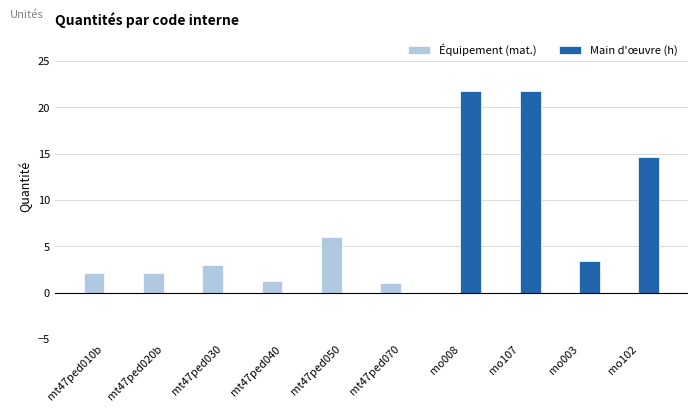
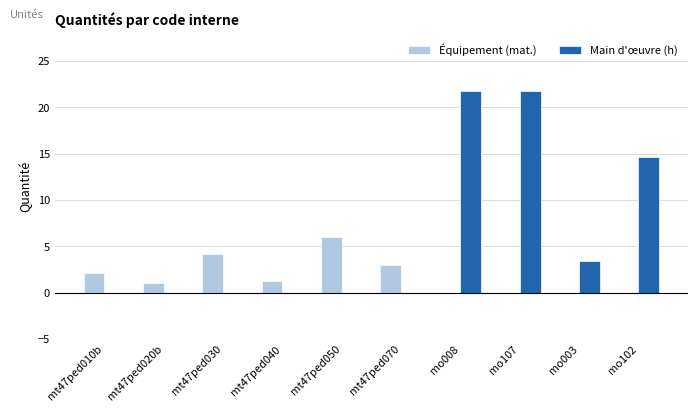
  {
    "Équipement (mat.)": {
      "mt47ped010b": 2,
-     "mt47ped020b": 2,
-     "mt47ped030": 3,
+     "mt47ped020b": 1,
+     "mt47ped030": 4,
      "mt47ped040": 1,
      "mt47ped050": 6,
-     "mt47ped070": 1,
+     "mt47ped070": 3,
      "mo008": 0,
      "mo107": 0,
      "mo003": 0,
      "mo102": 0
    },
    "Main d'œuvre (h)": {
      "mt47ped010b": 0,
      "mt47ped020b": 0,
      "mt47ped030": 0,
      "mt47ped040": 0,
      "mt47ped050": 0,
      "mt47ped070": 0,
      "mo008": 22,
      "mo107": 22,
      "mo003": 3,
      "mo102": 15
    }
  }
